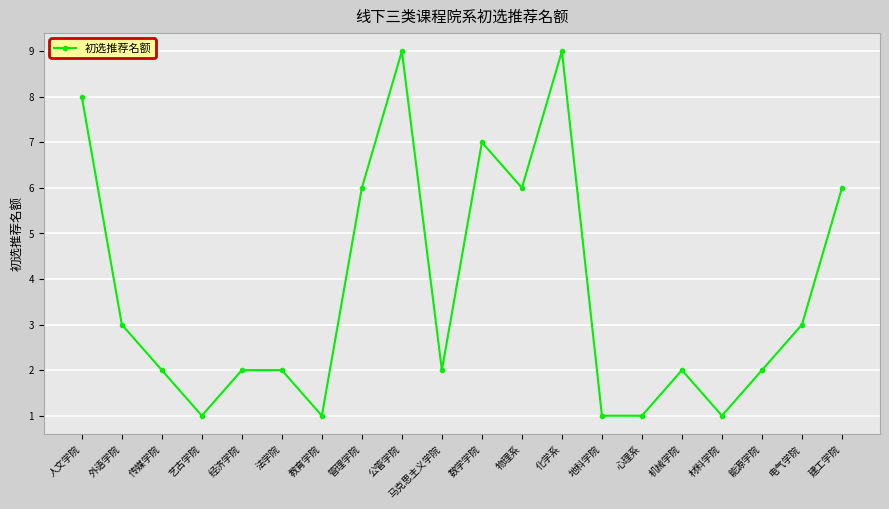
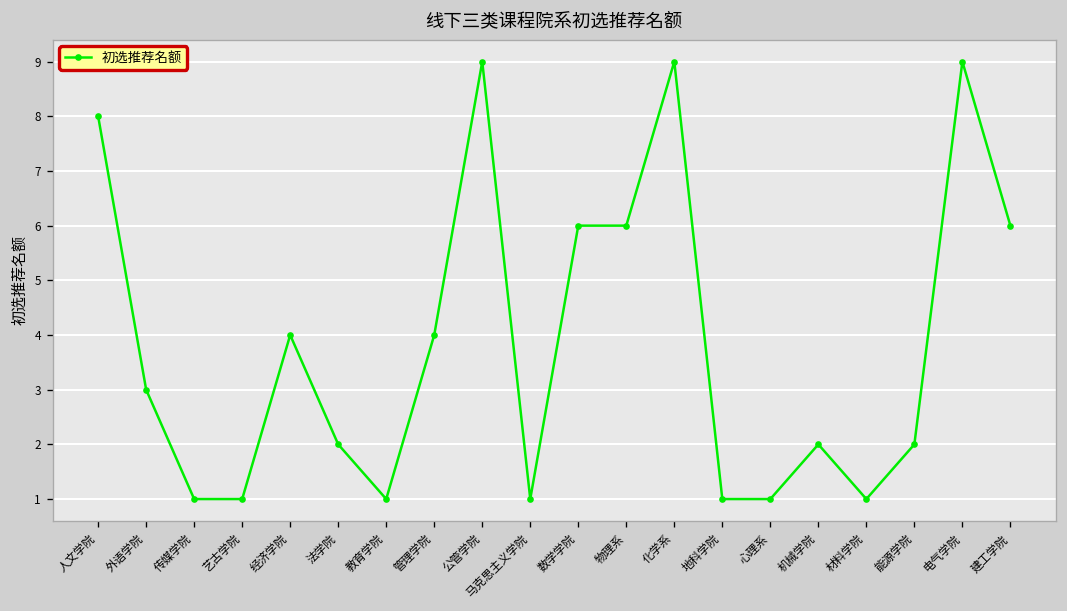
  {
    "人文学院": 8,
    "外语学院": 3,
-   "传媒学院": 2,
+   "传媒学院": 1,
    "艺古学院": 1,
-   "经济学院": 2,
+   "经济学院": 4,
    "法学院": 2,
    "教育学院": 1,
-   "管理学院": 6,
+   "管理学院": 4,
    "公管学院": 9,
-   "马克思主义学院": 2,
-   "数学学院": 7,
+   "马克思主义学院": 1,
+   "数学学院": 6,
    "物理系": 6,
    "化学系": 9,
    "地科学院": 1,
    "心理系": 1,
    "机械学院": 2,
    "材料学院": 1,
    "能源学院": 2,
-   "电气学院": 3,
+   "电气学院": 9,
    "建工学院": 6
  }
